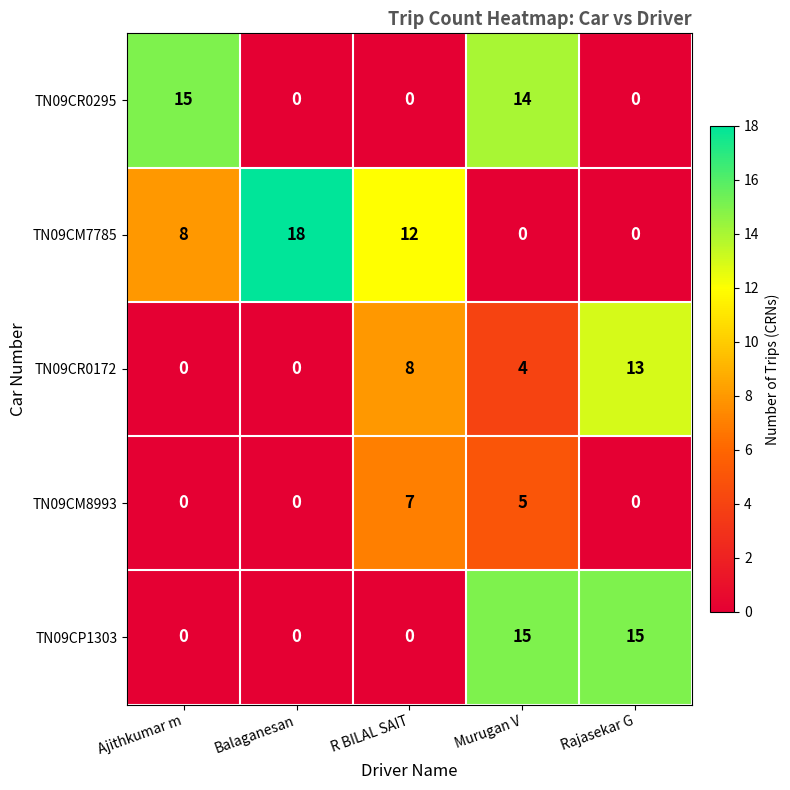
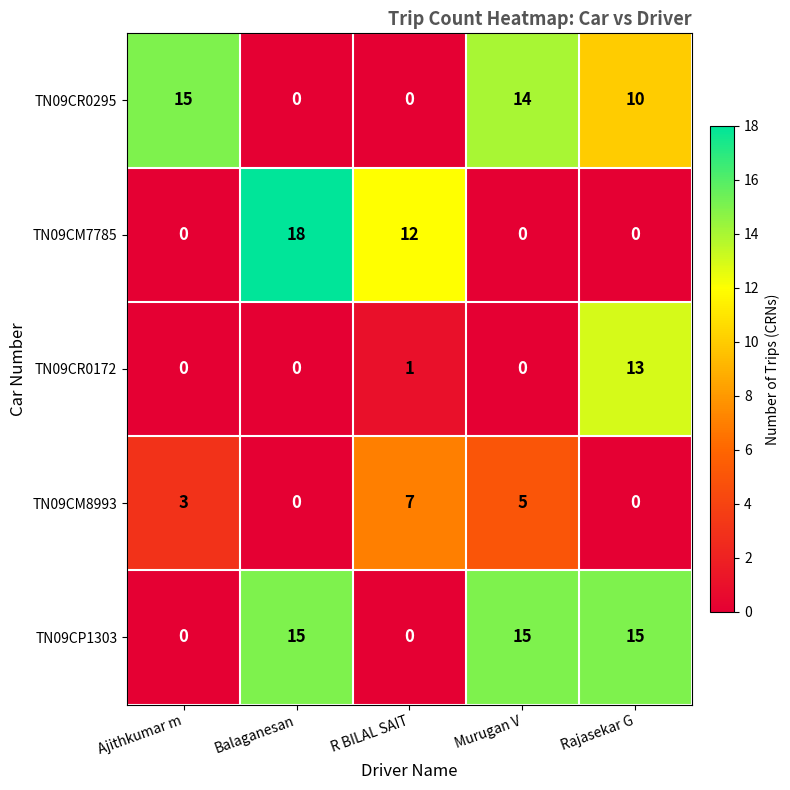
  {
    "TN09CR0295": {
      "Ajithkumar m": 15,
      "Balaganesan": 0,
      "R BILAL SAIT": 0,
      "Murugan V": 14,
-     "Rajasekar G": 0
+     "Rajasekar G": 10
    },
    "TN09CM7785": {
-     "Ajithkumar m": 8,
+     "Ajithkumar m": 0,
      "Balaganesan": 18,
      "R BILAL SAIT": 12,
      "Murugan V": 0,
      "Rajasekar G": 0
    },
    "TN09CR0172": {
      "Ajithkumar m": 0,
      "Balaganesan": 0,
-     "R BILAL SAIT": 8,
-     "Murugan V": 4,
+     "R BILAL SAIT": 1,
+     "Murugan V": 0,
      "Rajasekar G": 13
    },
    "TN09CM8993": {
-     "Ajithkumar m": 0,
+     "Ajithkumar m": 3,
      "Balaganesan": 0,
      "R BILAL SAIT": 7,
      "Murugan V": 5,
      "Rajasekar G": 0
    },
    "TN09CP1303": {
      "Ajithkumar m": 0,
-     "Balaganesan": 0,
+     "Balaganesan": 15,
      "R BILAL SAIT": 0,
      "Murugan V": 15,
      "Rajasekar G": 15
    }
  }
